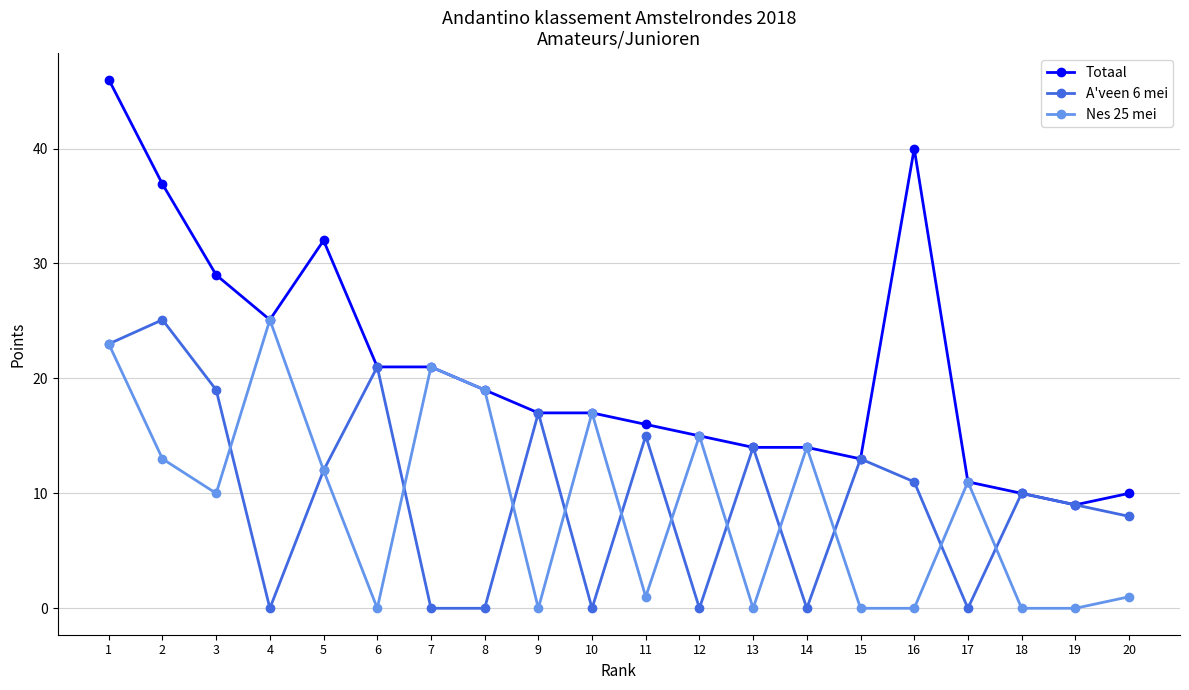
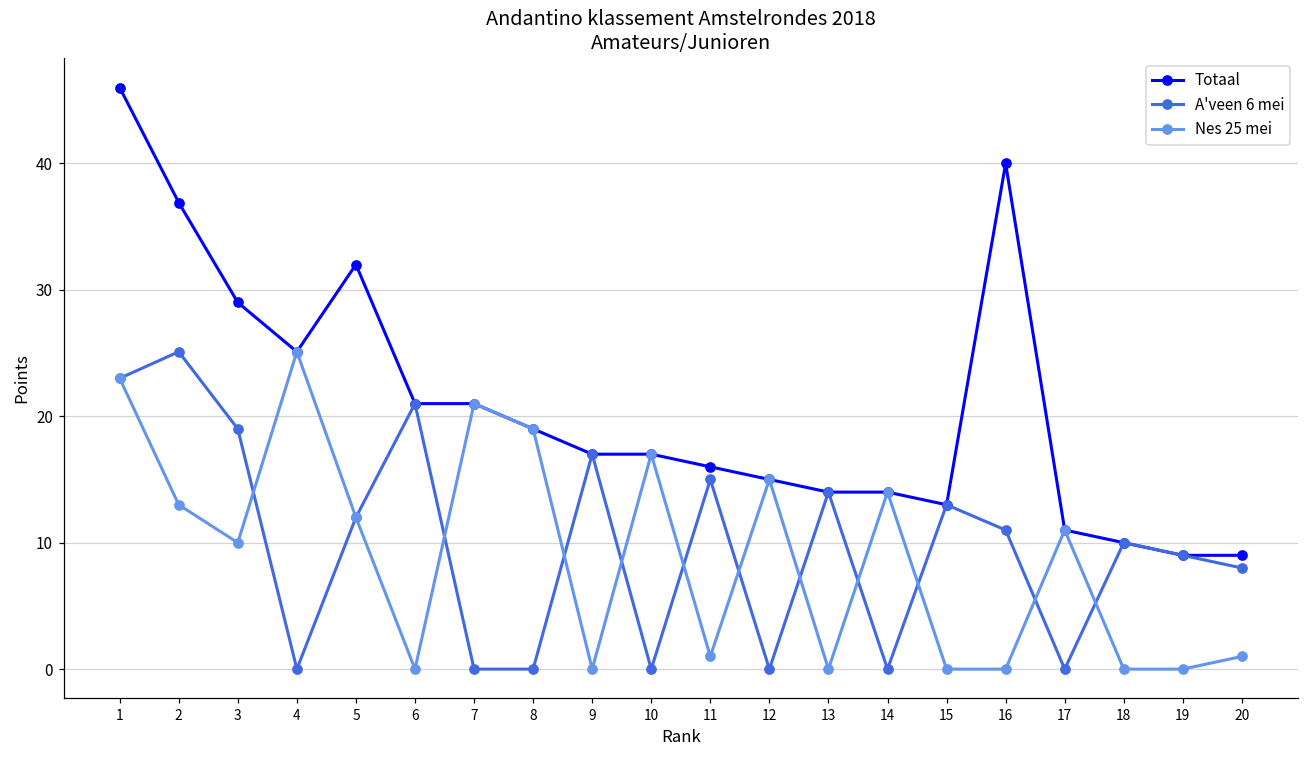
  {
    "Totaal": {
      "1": 46,
      "2": 37,
      "3": 29,
      "5": 32,
      "11": 16,
      "16": 40,
-     "20": 10
+     "20": 9
    }
  }
